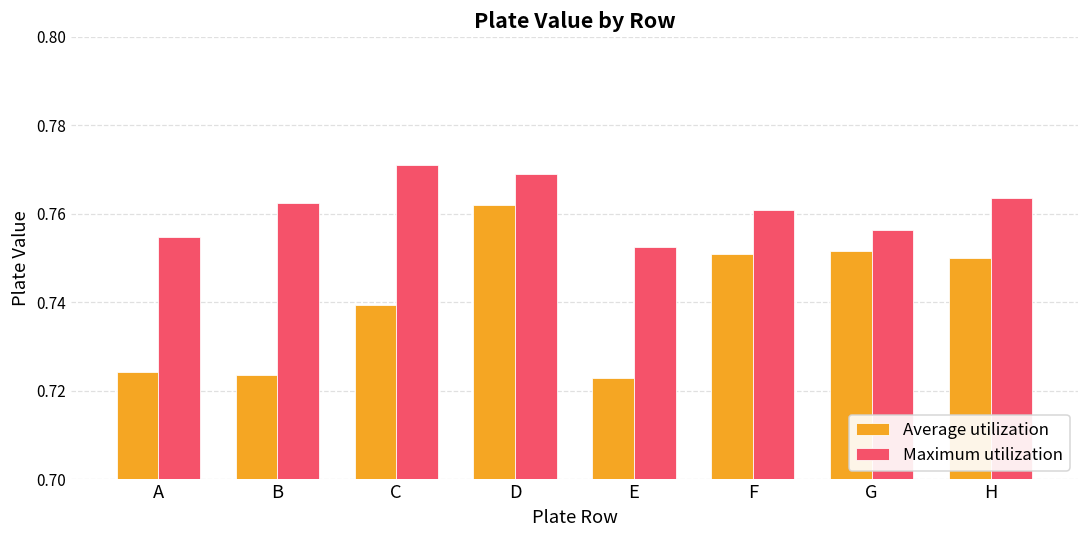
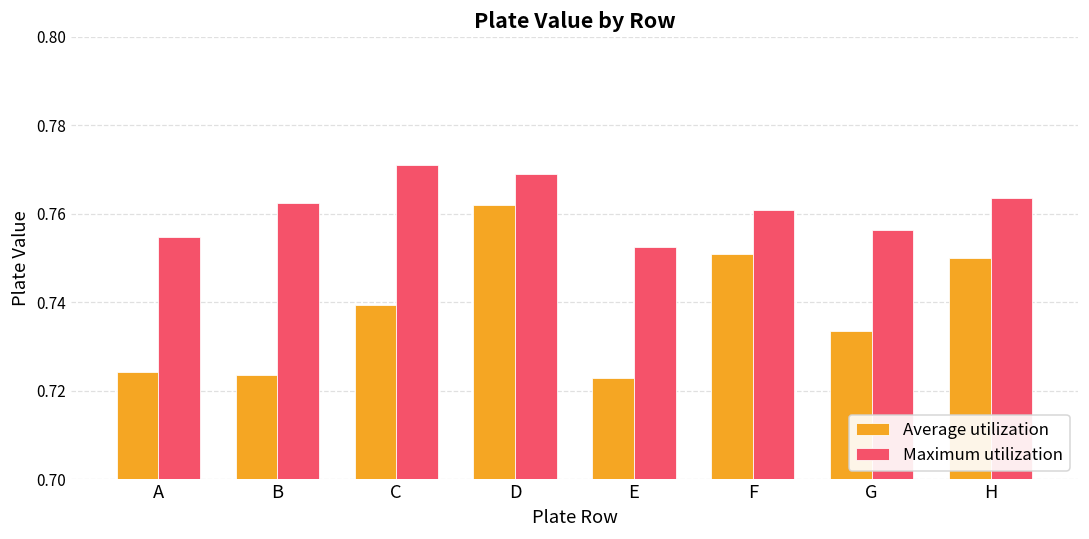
  {
    "Average utilization": {
      "A": 0.724,
      "B": 0.724,
      "C": 0.739,
      "D": 0.762,
      "E": 0.723,
      "F": 0.751,
-     "G": 0.752,
+     "G": 0.733,
      "H": 0.750
    },
    "Maximum utilization": {
      "A": 0.755,
      "B": 0.763,
      "C": 0.771,
      "D": 0.769,
      "E": 0.753,
      "F": 0.761,
      "G": 0.756,
      "H": 0.764
    }
  }
